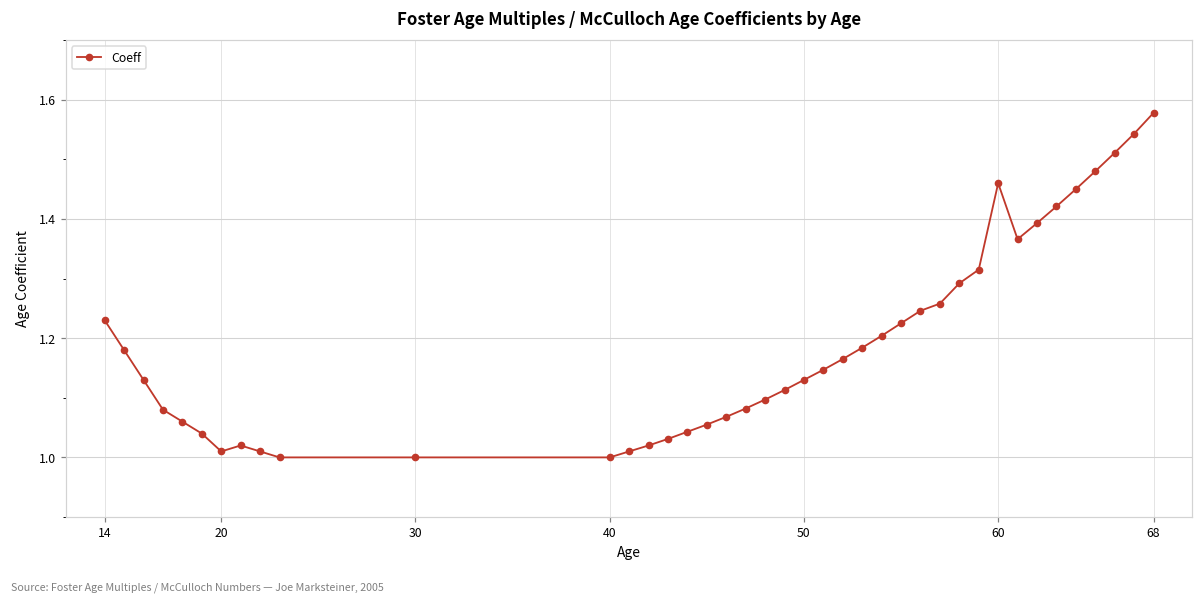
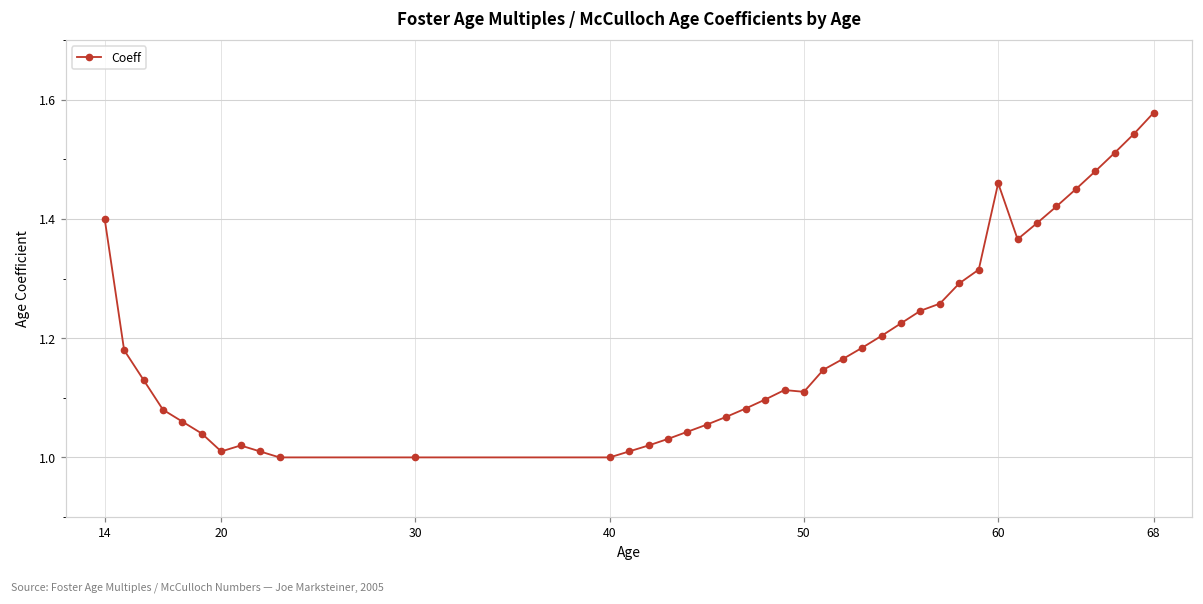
  {
-   "14": 1.23,
+   "14": 1.40,
    "20": 1.01,
    "30": 1.00,
    "40": 1.00,
-   "50": 1.13,
+   "50": 1.11,
    "60": 1.46,
    "68": 1.58
  }
